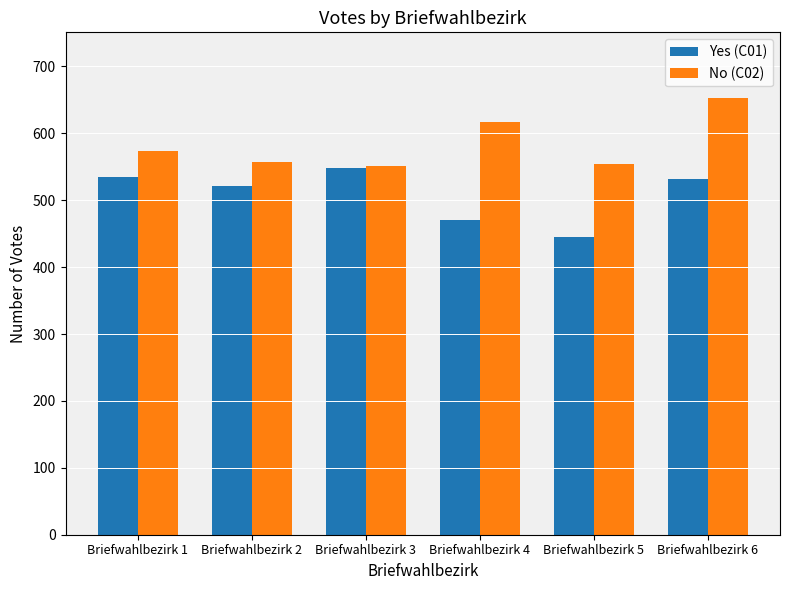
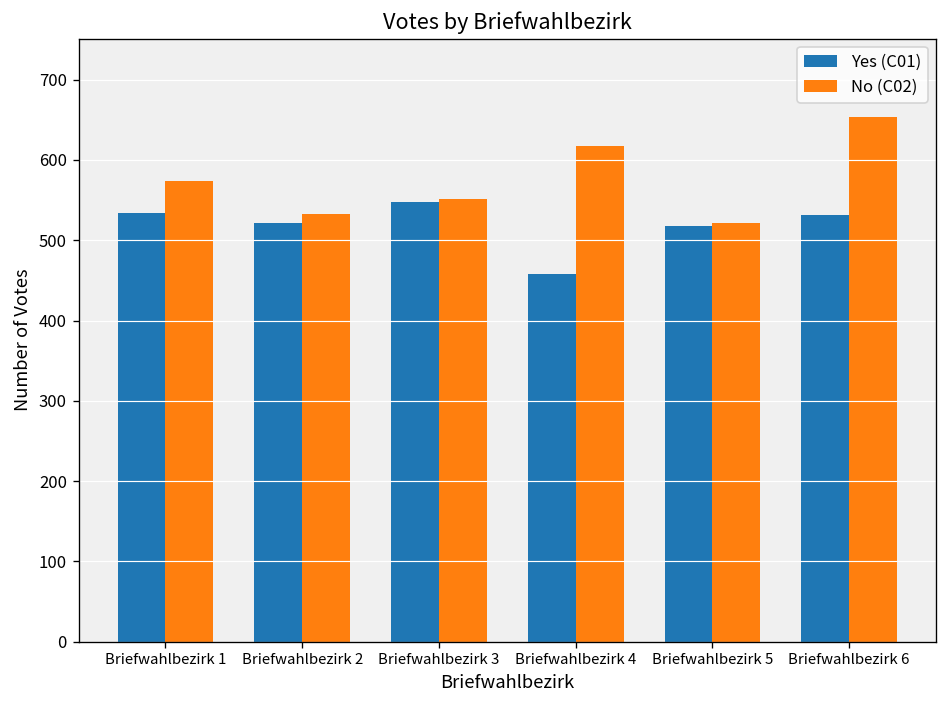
  {
    "Yes (C01)": {
      "Briefwahlbezirk 1": 530,
      "Briefwahlbezirk 2": 520,
      "Briefwahlbezirk 3": 550,
-     "Briefwahlbezirk 4": 470,
-     "Briefwahlbezirk 5": 450,
+     "Briefwahlbezirk 4": 460,
+     "Briefwahlbezirk 5": 520,
      "Briefwahlbezirk 6": 530
    },
    "No (C02)": {
      "Briefwahlbezirk 1": 570,
-     "Briefwahlbezirk 2": 560,
+     "Briefwahlbezirk 2": 530,
      "Briefwahlbezirk 3": 550,
      "Briefwahlbezirk 4": 620,
-     "Briefwahlbezirk 5": 550,
+     "Briefwahlbezirk 5": 520,
      "Briefwahlbezirk 6": 650
    }
  }
